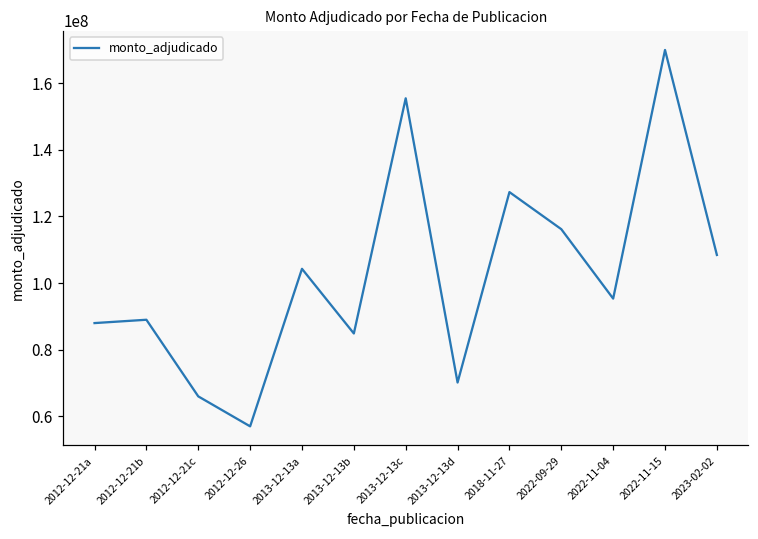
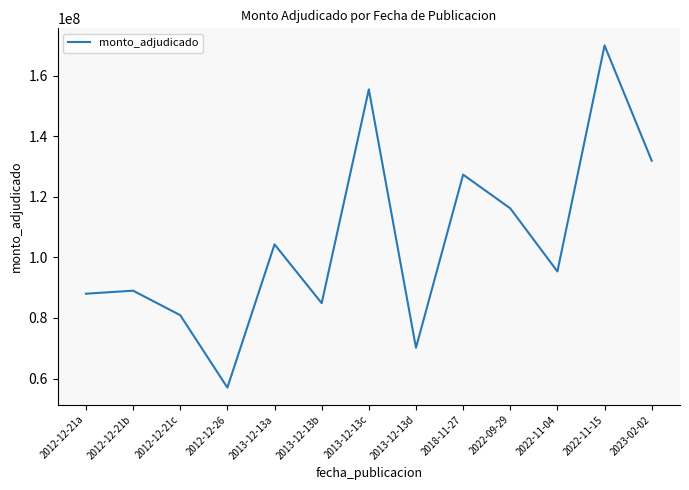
  {
    "2012-12-21a": 88000000,
    "2012-12-21b": 89000000,
-   "2012-12-21c": 66000000,
+   "2012-12-21c": 81000000,
    "2012-12-26": 57000000,
    "2013-12-13a": 104000000,
    "2013-12-13b": 85000000,
    "2013-12-13c": 155000000,
    "2013-12-13d": 70000000,
    "2018-11-27": 127000000,
    "2022-09-29": 116000000,
    "2022-11-04": 95000000,
    "2022-11-15": 170000000,
-   "2023-02-02": 108000000
+   "2023-02-02": 132000000
  }
